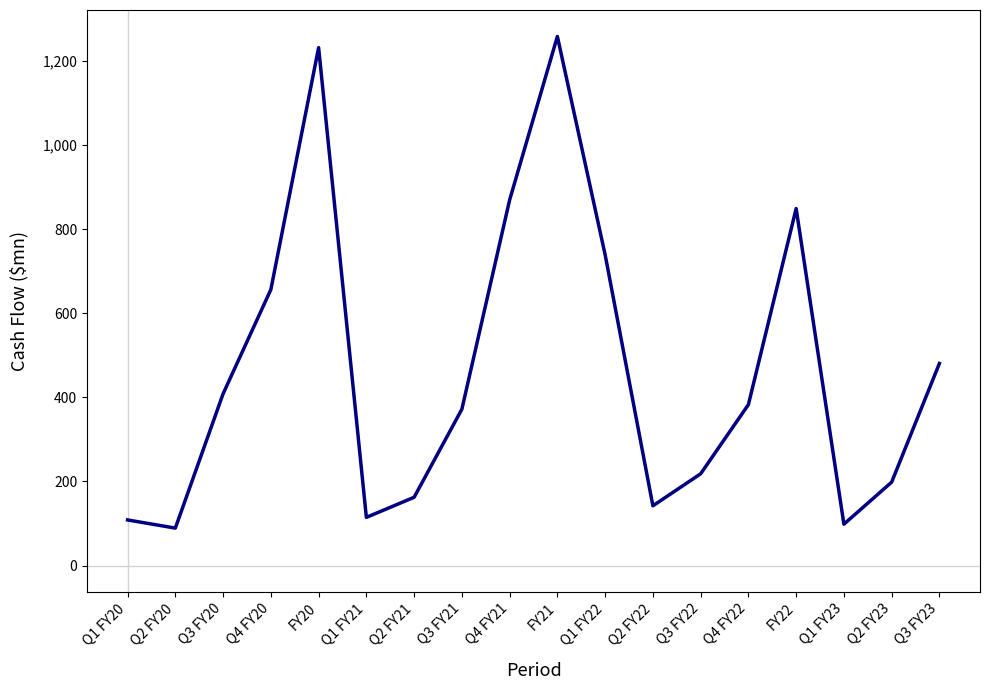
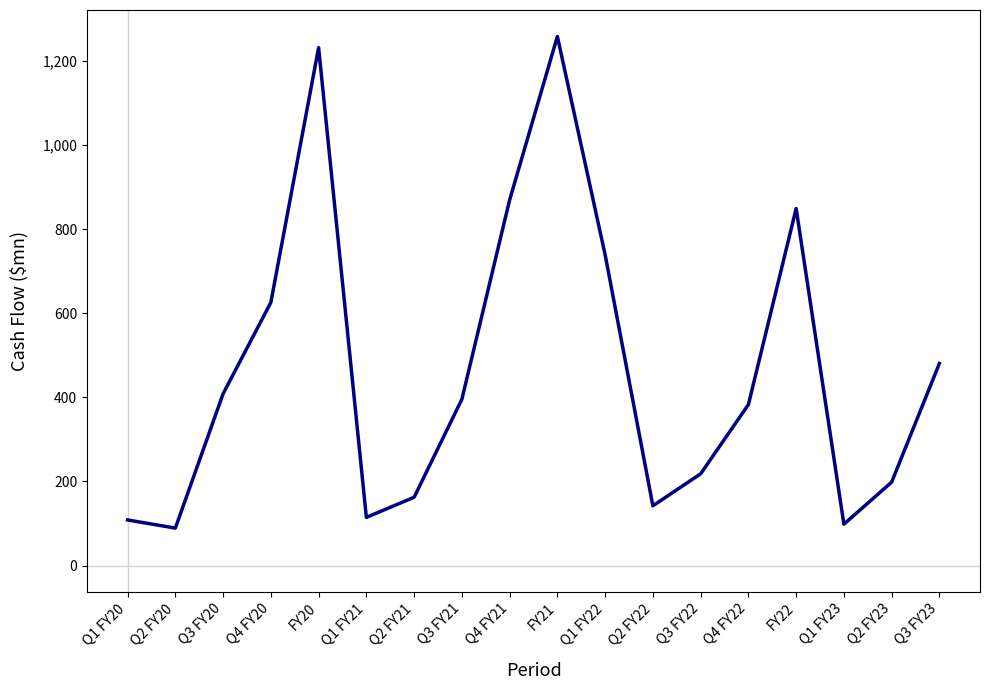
  {
    "Q1 FY20": "110",
    "Q2 FY20": "90",
    "Q3 FY20": "410",
-   "Q4 FY20": "660",
+   "Q4 FY20": "630",
    "FY20": "1,230",
    "Q1 FY21": "110",
    "Q2 FY21": "160",
-   "Q3 FY21": "370",
+   "Q3 FY21": "400",
    "Q4 FY21": "870",
    "FY21": "1,260",
    "Q1 FY22": "740",
    "Q2 FY22": "140",
    "Q3 FY22": "220",
    "Q4 FY22": "380",
    "FY22": "850",
    "Q1 FY23": "100",
    "Q2 FY23": "200",
    "Q3 FY23": "480"
  }
